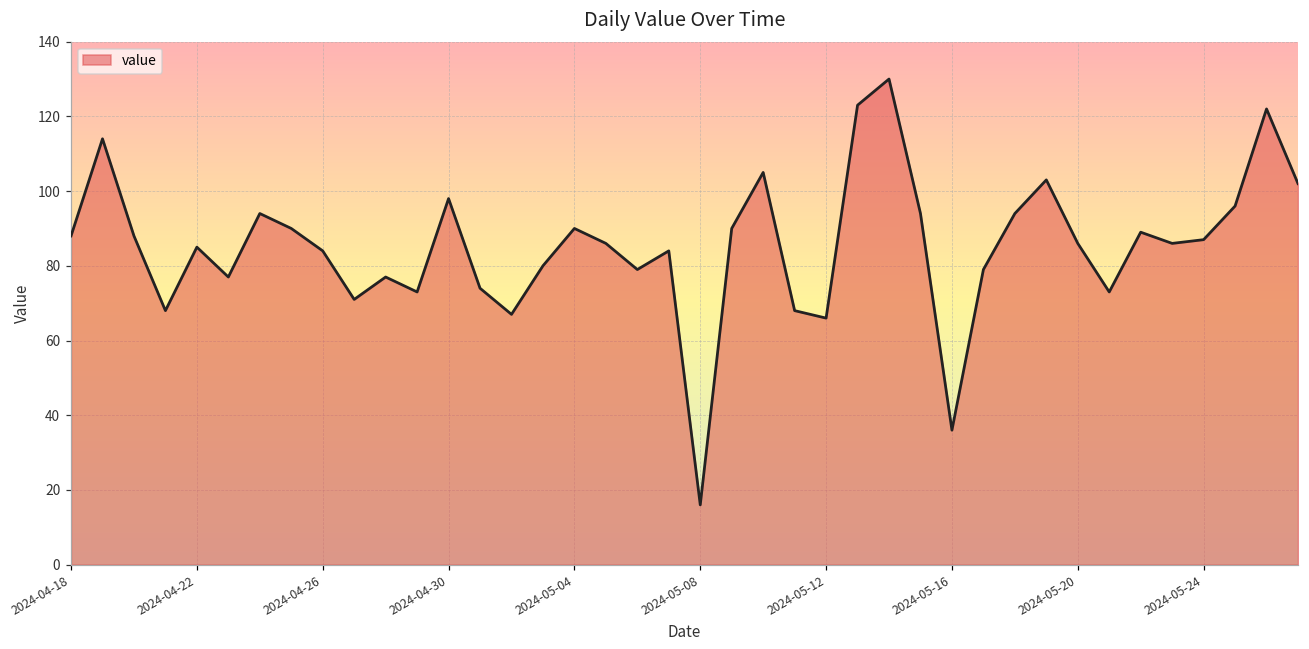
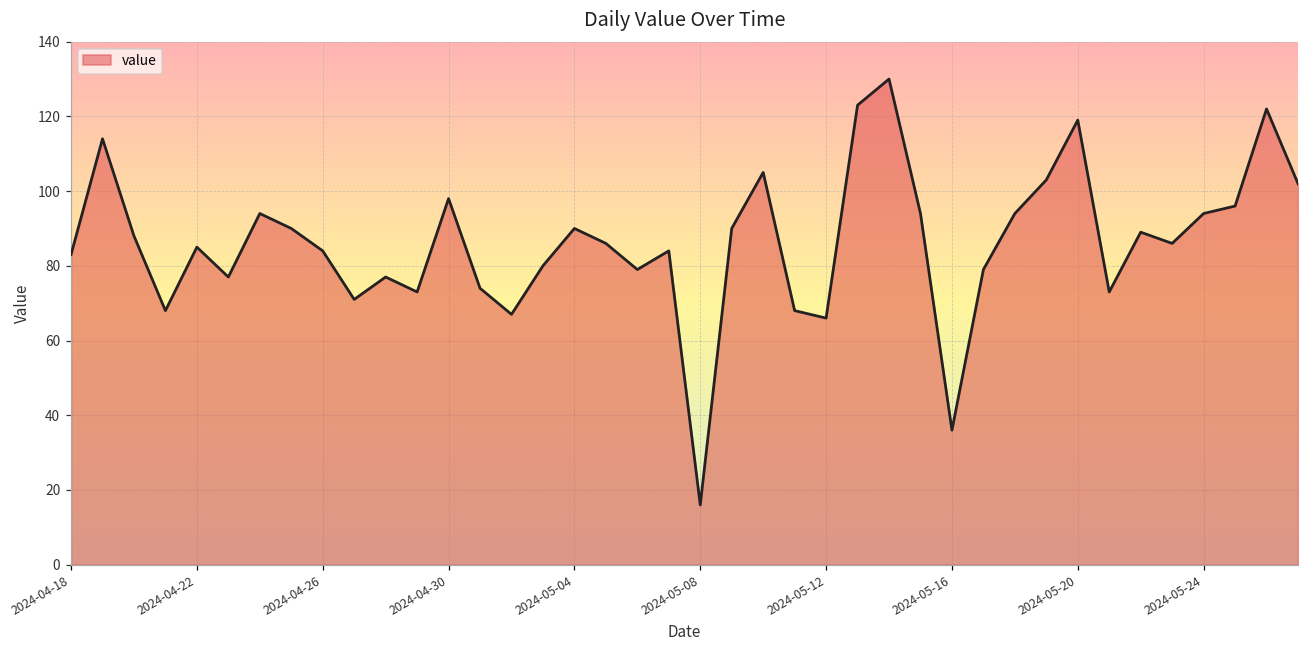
  {
-   "2024-04-18": 88,
+   "2024-04-18": 83,
    "2024-04-22": 85,
    "2024-04-26": 84,
    "2024-04-30": 98,
    "2024-05-04": 90,
    "2024-05-08": 16,
    "2024-05-12": 66,
    "2024-05-16": 36,
-   "2024-05-20": 86,
-   "2024-05-24": 87
+   "2024-05-20": 119,
+   "2024-05-24": 94
  }
